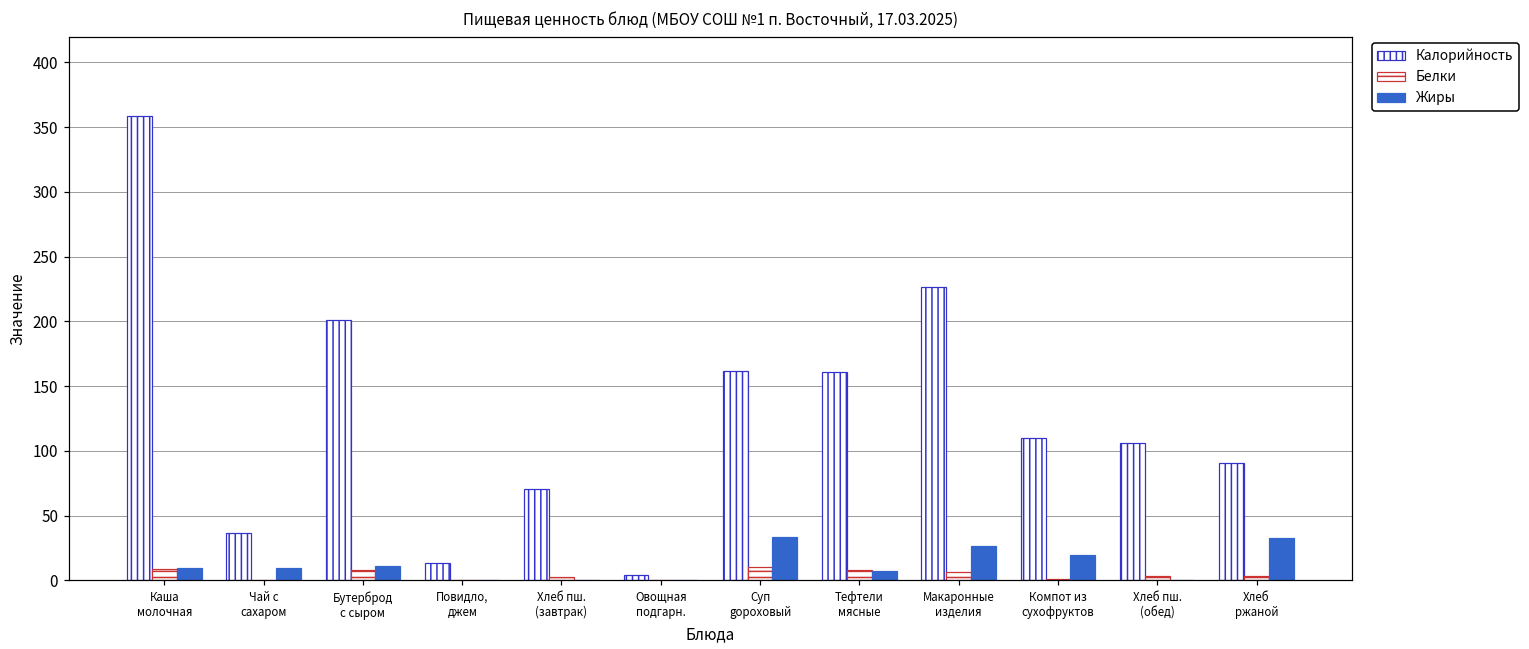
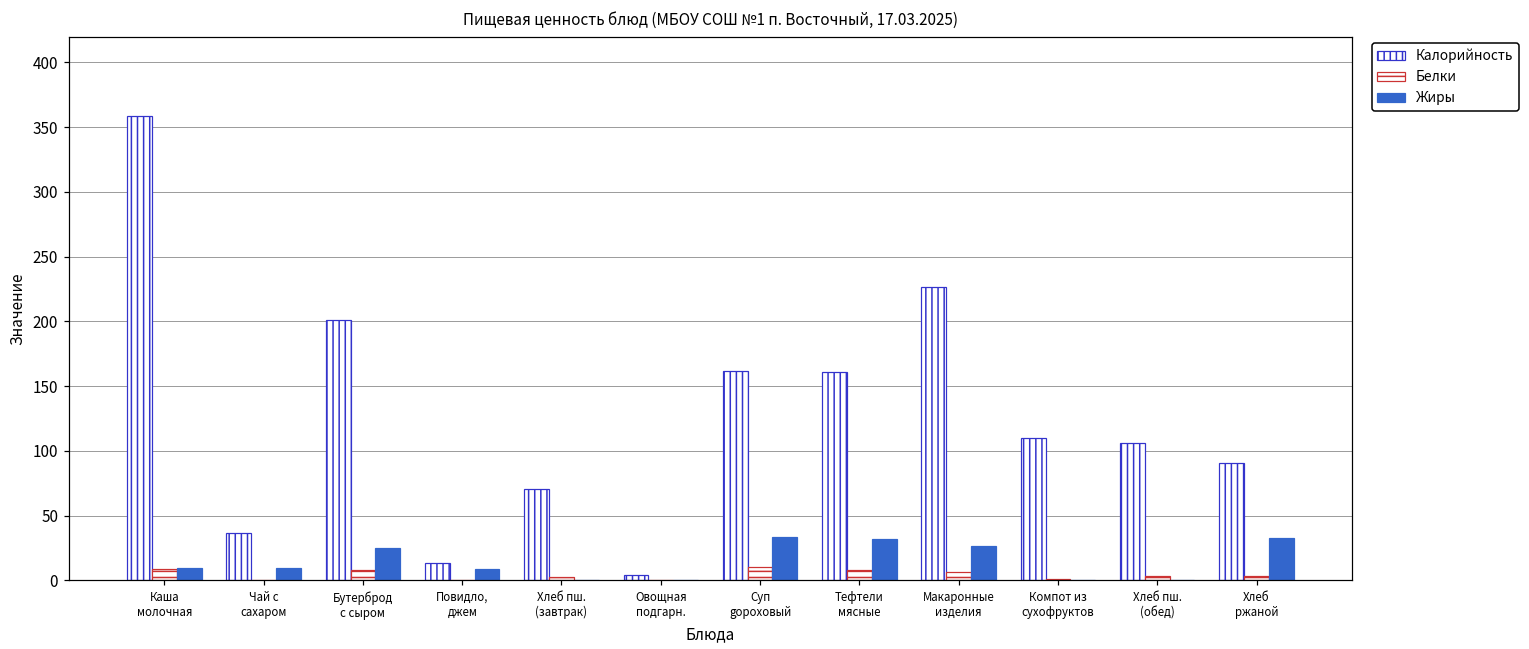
  {
    "Жиры": {
      "Каша молочная": 10,
      "Чай с сахаром": 10,
-     "Бутерброд с сыром": 11,
-     "Повидло, джем": 0,
+     "Бутерброд с сыром": 25,
+     "Повидло, джем": 9,
      "Суп gороховый": 33,
-     "Тефтели мясные": 7,
+     "Тефтели мясные": 32,
      "Макаронные изделия": 26,
-     "Компот из сухофруктов": 20,
+     "Компот из сухофруктов": 0,
      "Хлеб ржаной": 33
    }
  }
